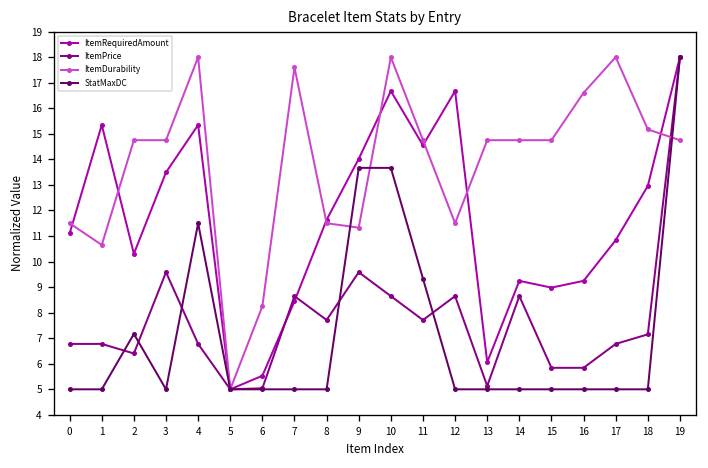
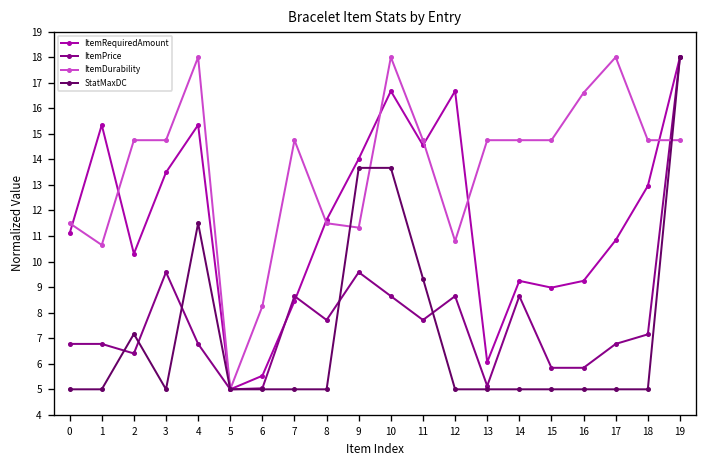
  {
    "ItemDurability": {
      "0": 11.5,
      "1": 10.6,
      "2": 14.8,
      "3": 14.8,
      "4": 18.0,
      "6": 8.3,
-     "7": 17.6,
+     "7": 14.8,
      "8": 11.5,
      "9": 11.3,
      "10": 18.0,
      "11": 14.8,
-     "12": 11.5,
+     "12": 10.8,
      "13": 14.8,
      "14": 14.8,
      "15": 14.8,
      "16": 16.6,
      "17": 18.0,
-     "18": 15.2,
+     "18": 14.8,
      "19": 14.8
    }
  }
